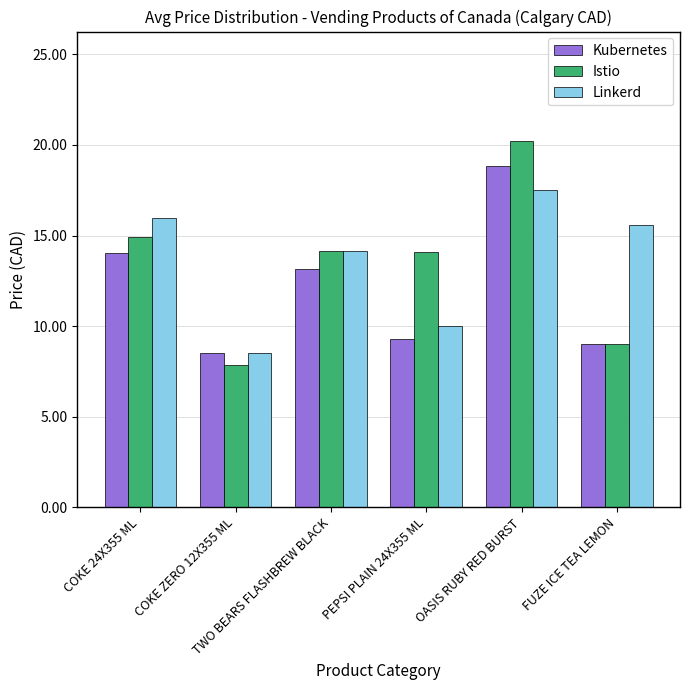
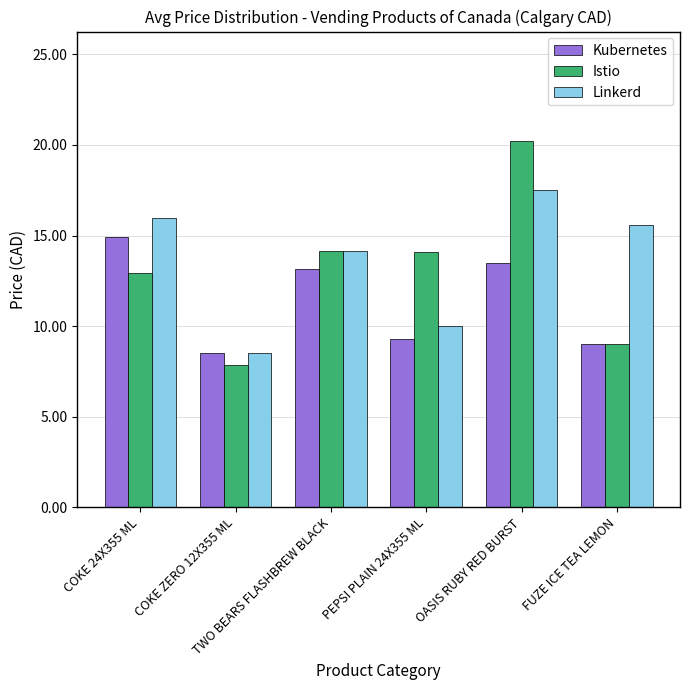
  {
    "Kubernetes": {
-     "COKE 24X355 ML": 14.1,
+     "COKE 24X355 ML": 14.9,
      "COKE ZERO 12X355 ML": 8.5,
      "TWO BEARS FLASHBREW BLACK": 13.2,
      "PEPSI PLAIN 24X355 ML": 9.3,
-     "OASIS RUBY RED BURST": 18.9,
+     "OASIS RUBY RED BURST": 13.5,
      "FUZE ICE TEA LEMON": 9.0
    },
    "Istio": {
-     "COKE 24X355 ML": 14.9,
+     "COKE 24X355 ML": 12.9,
      "COKE ZERO 12X355 ML": 7.9,
      "TWO BEARS FLASHBREW BLACK": 14.2,
      "PEPSI PLAIN 24X355 ML": 14.1,
      "OASIS RUBY RED BURST": 20.2,
      "FUZE ICE TEA LEMON": 9.0
    },
    "Linkerd": {
      "COKE 24X355 ML": 16.0,
      "COKE ZERO 12X355 ML": 8.5,
      "TWO BEARS FLASHBREW BLACK": 14.2,
      "PEPSI PLAIN 24X355 ML": 10.0,
      "OASIS RUBY RED BURST": 17.5,
      "FUZE ICE TEA LEMON": 15.6
    }
  }
